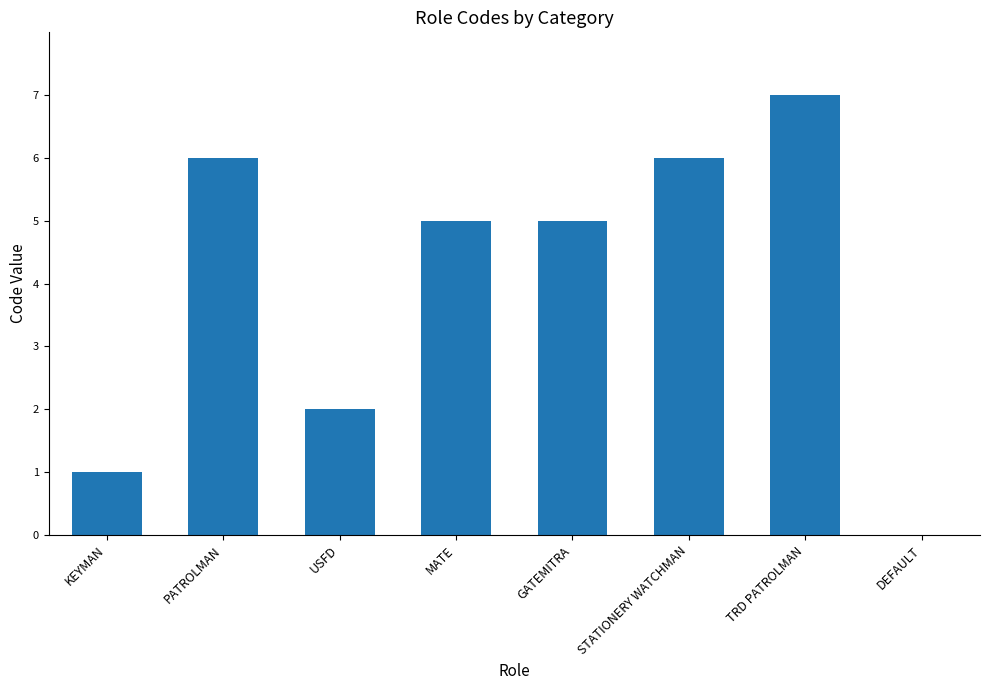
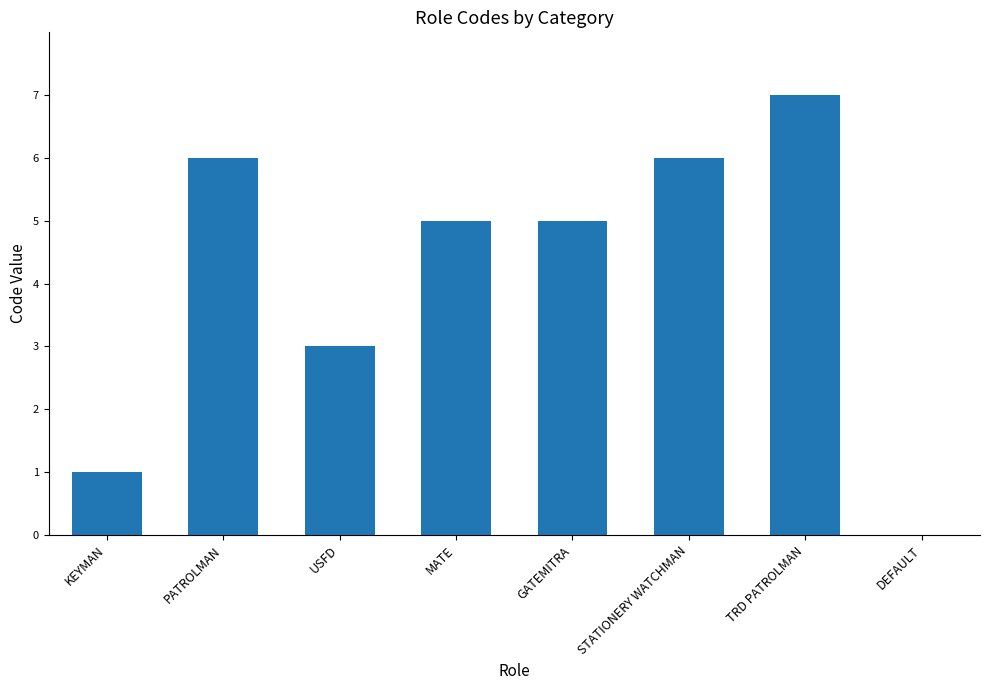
  {
    "KEYMAN": 1,
    "PATROLMAN": 6,
-   "USFD": 2,
+   "USFD": 3,
    "MATE": 5,
    "GATEMITRA": 5,
    "STATIONERY WATCHMAN": 6,
    "TRD PATROLMAN": 7,
    "DEFAULT": 0
  }
